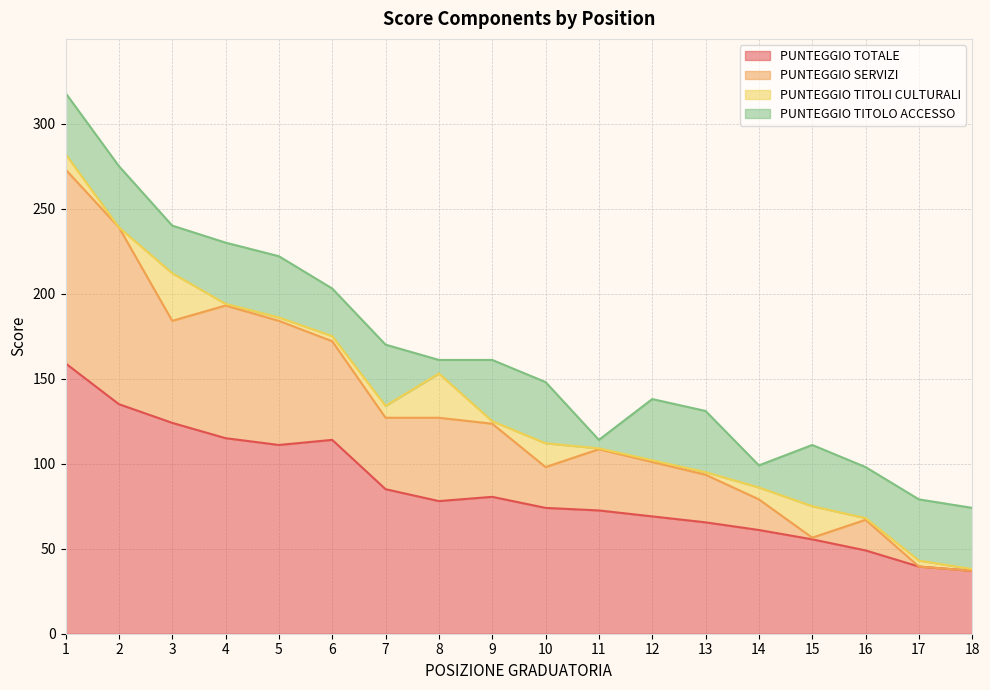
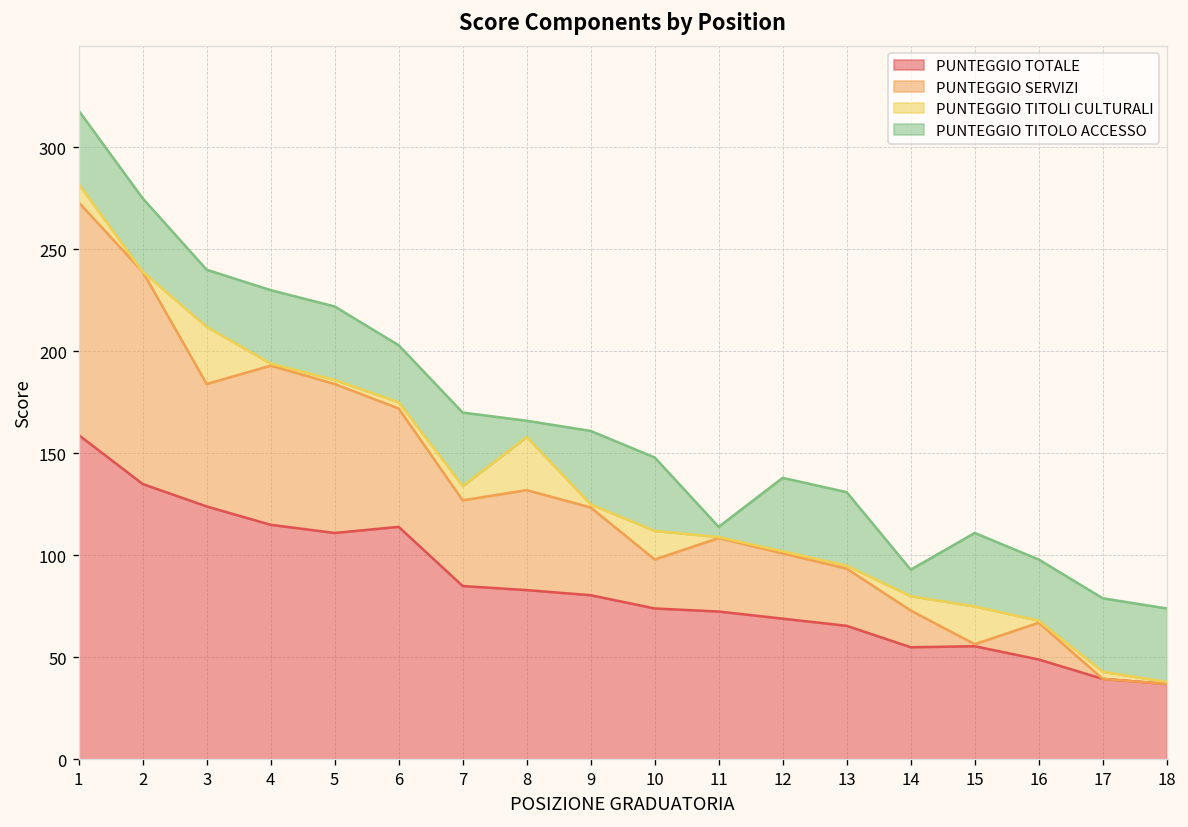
  {
    "PUNTEGGIO TOTALE": {
      "1": 159,
      "2": 135,
      "3": 124,
      "4": 115,
      "5": 111,
      "6": 114,
      "7": 85,
-     "8": 78,
+     "8": 83,
      "9": 81,
      "10": 74,
      "11": 73,
      "12": 69,
      "13": 66,
-     "14": 61,
+     "14": 55,
      "16": 49
    },
    "PUNTEGGIO TITOLO ACCESSO": {
      "1": 36,
      "2": 36,
      "3": 28,
      "4": 36,
      "5": 36,
      "6": 28,
      "7": 36,
      "8": 8,
      "9": 36,
      "10": 36,
      "11": 5,
      "12": 36,
      "13": 36,
      "14": 13,
      "15": 36,
      "16": 30,
      "17": 36,
      "18": 36
    }
  }
